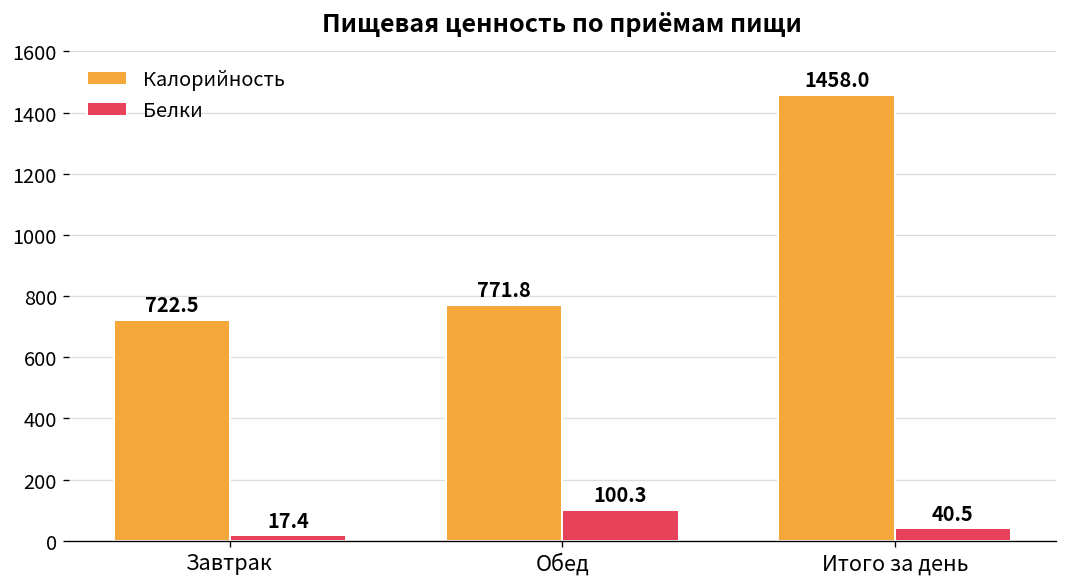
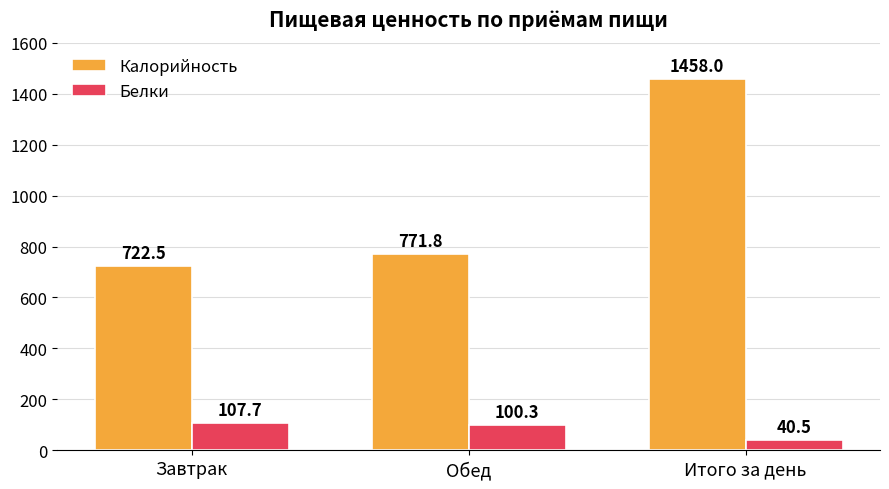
  {
    "Калорийность": {
      "Завтрак": 722.5,
      "Обед": 771.8,
      "Итого за день": 1458.0
    },
    "Белки": {
-     "Завтрак": 17.4,
+     "Завтрак": 107.7,
      "Обед": 100.3,
      "Итого за день": 40.5
    }
  }
